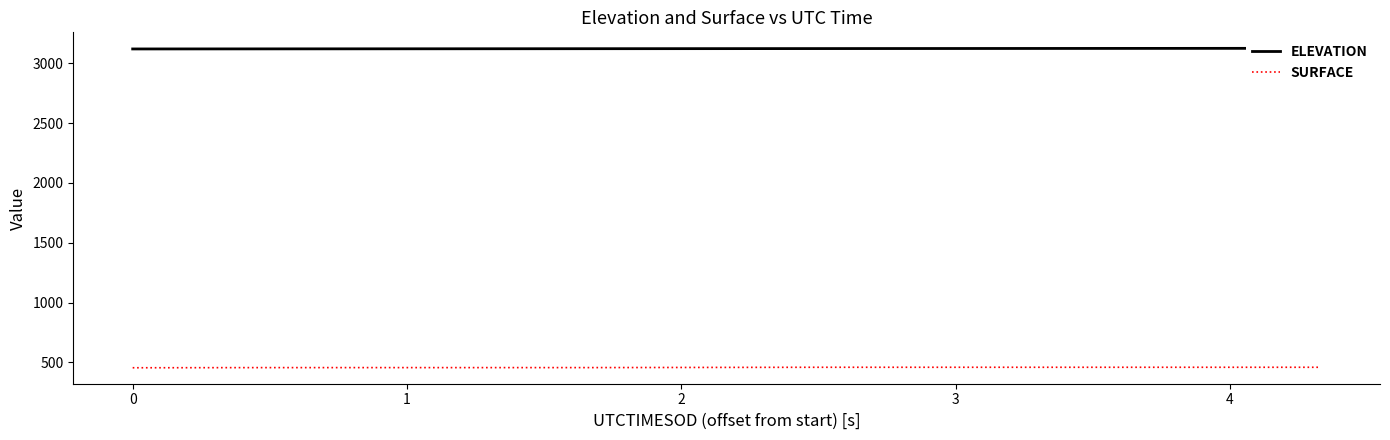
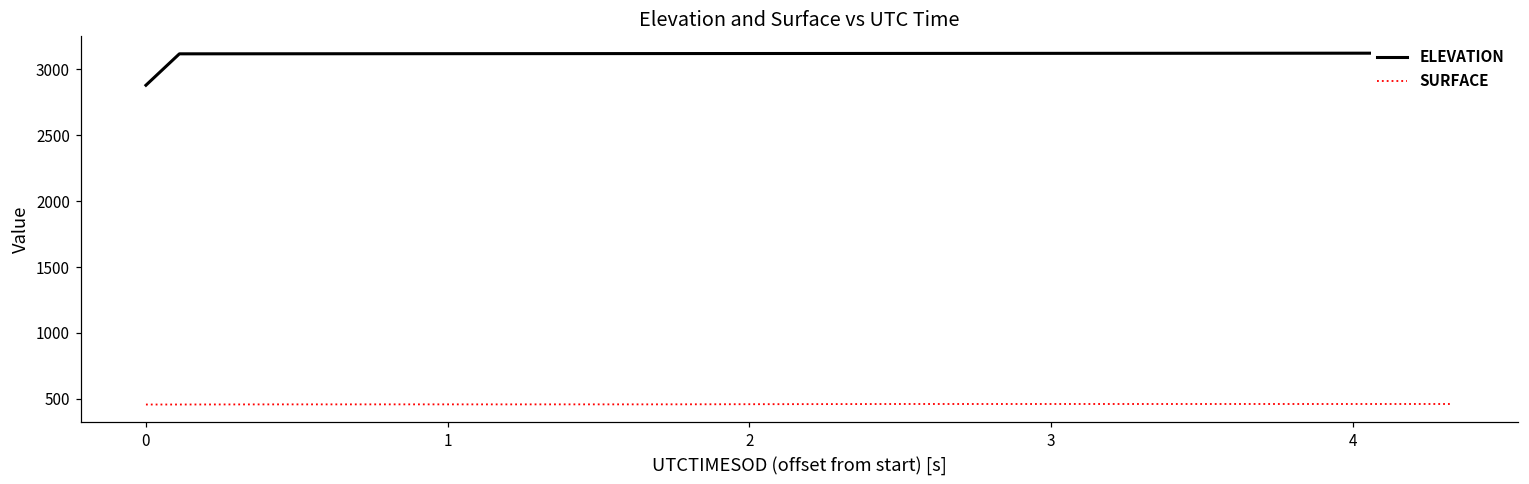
  {
    "ELEVATION": {
-     "0": 3120,
+     "0": 2880,
      "1": 3120
    },
    "SURFACE": {
      "0": 460,
      "1": 460
    }
  }
